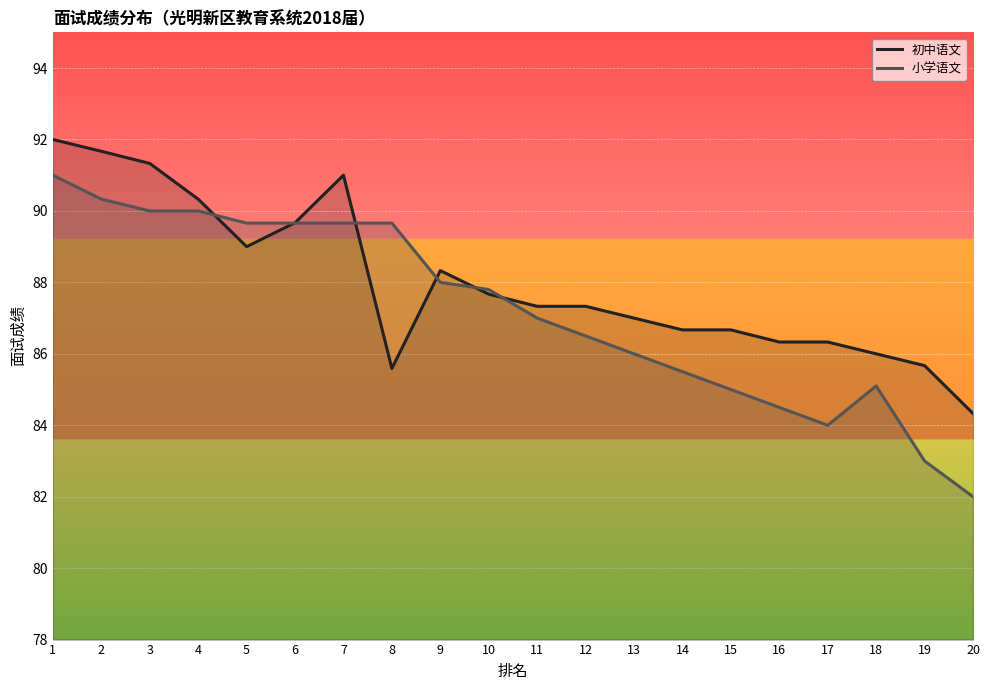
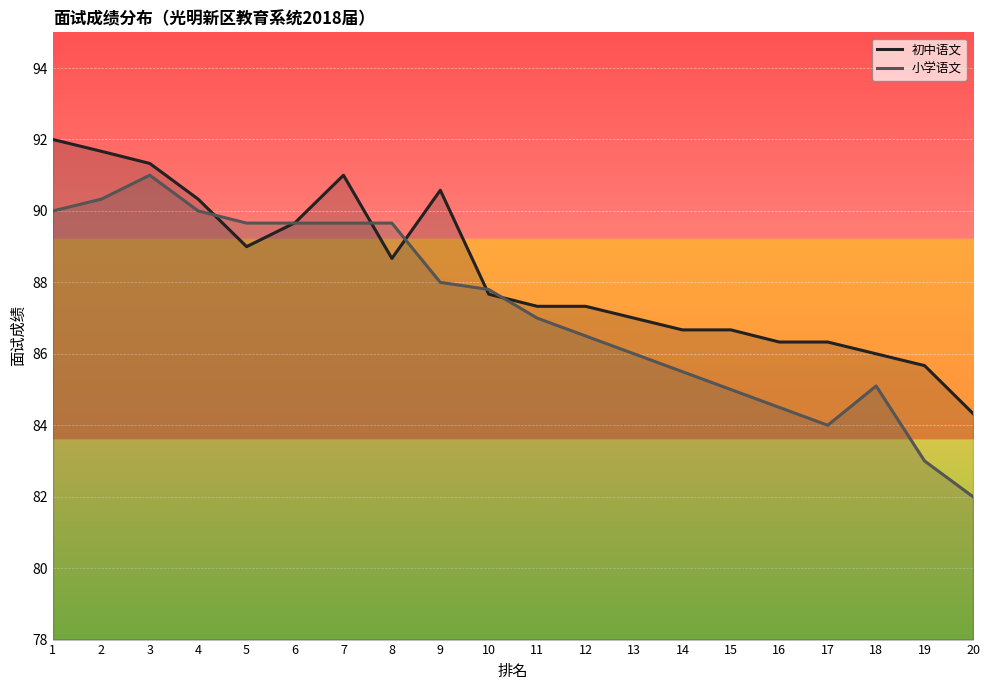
  {
    "初中语文": {
      "1": 92.0,
      "2": 91.7,
      "3": 91.3,
      "4": 90.3,
      "5": 89.0,
      "7": 91.0,
-     "8": 85.6,
-     "9": 88.3,
+     "8": 88.7,
+     "9": 90.6,
      "10": 87.7,
      "11": 87.3,
      "12": 87.3,
      "13": 87.0,
      "14": 86.7,
      "15": 86.7,
      "16": 86.3,
      "17": 86.3,
      "18": 86.0,
      "19": 85.7,
      "20": 84.3
    },
    "小学语文": {
-     "1": 91,
+     "1": 90,
      "2": 90.3,
-     "3": 90,
+     "3": 91,
      "4": 90,
      "5": 89.7,
      "7": 89.7,
      "8": 89.7,
      "9": 88,
      "10": 87.8,
      "11": 87,
      "12": 86.5,
      "13": 86,
      "14": 85.5,
      "15": 85,
      "16": 84.5,
      "17": 84,
      "18": 85.1,
      "19": 83,
      "20": 82
    }
  }
